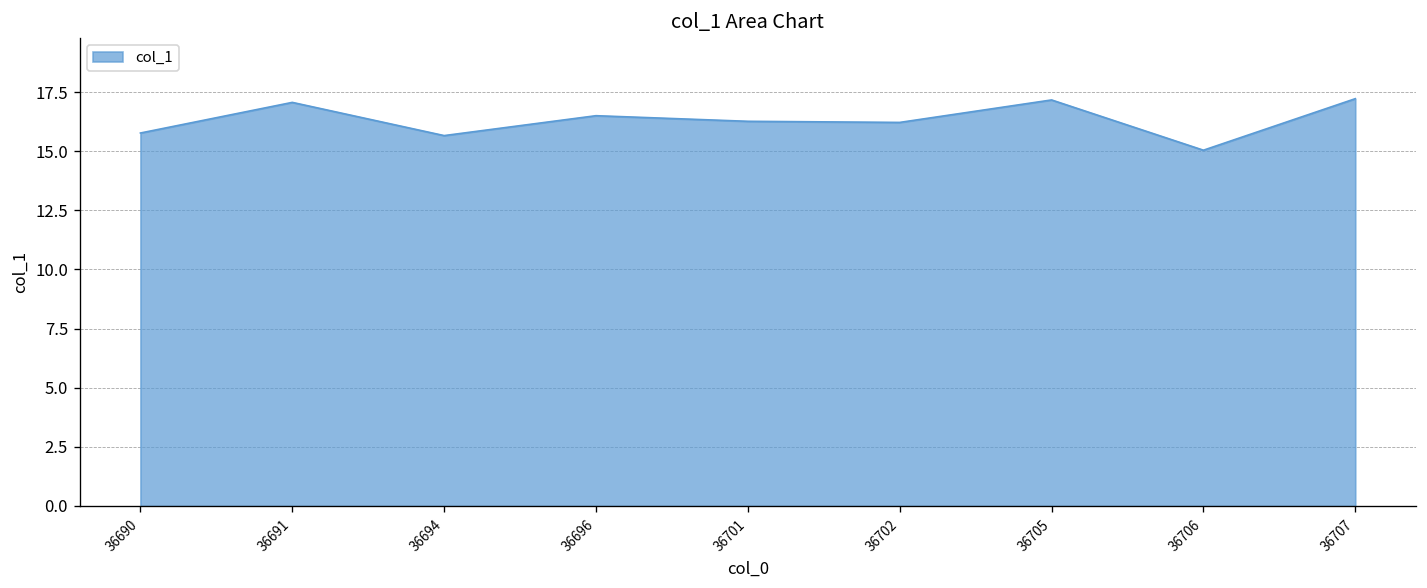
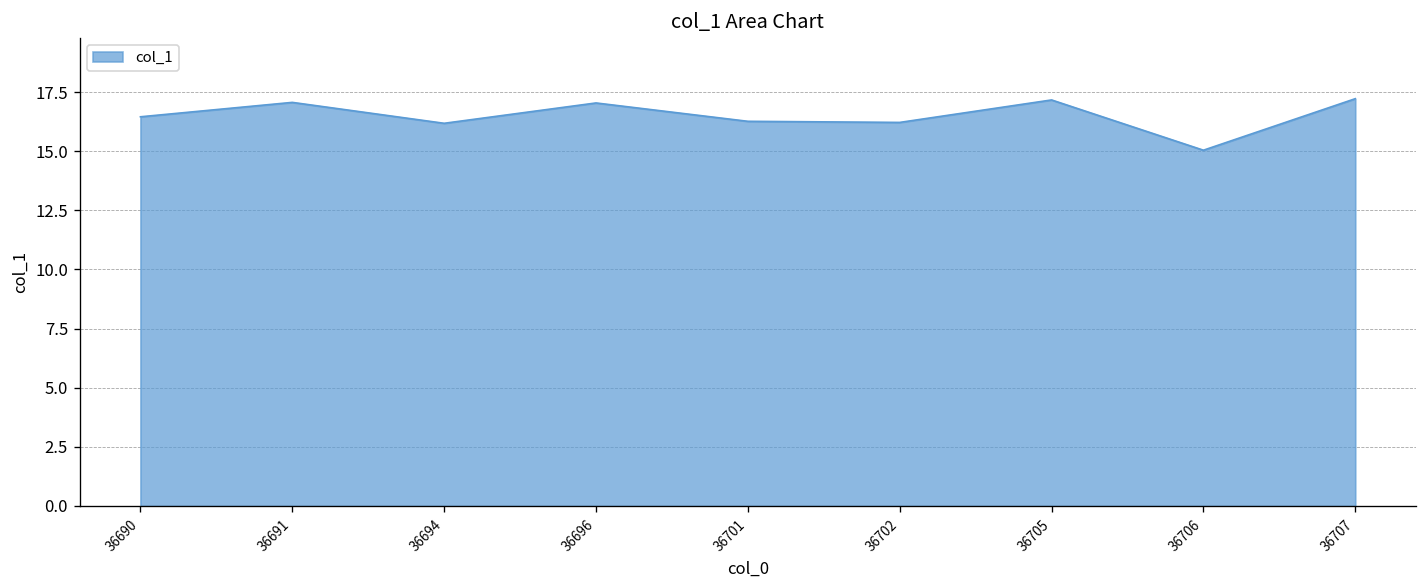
  {
-   "36690": 15.8,
+   "36690": 16.5,
    "36691": 17.1,
-   "36694": 15.7,
-   "36696": 16.5,
+   "36694": 16.2,
+   "36696": 17.0,
    "36701": 16.3,
    "36702": 16.2,
    "36705": 17.2,
    "36706": 15.0,
    "36707": 17.2
  }
